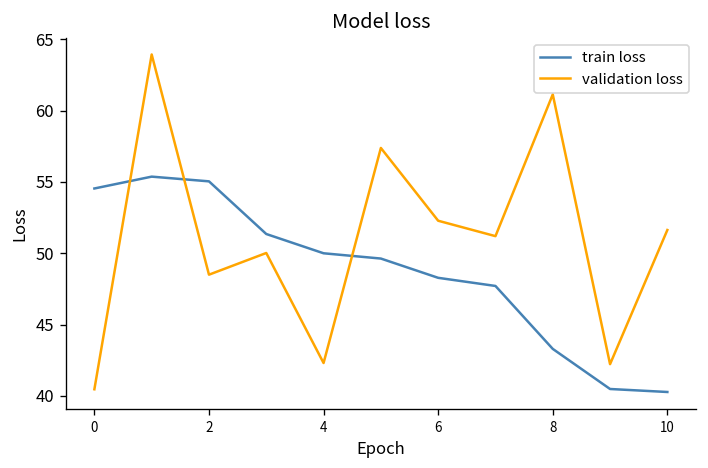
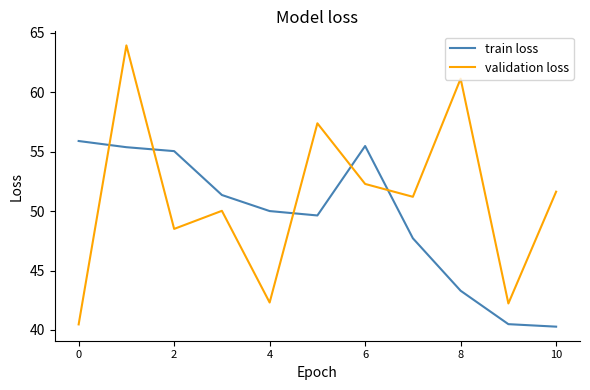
  {
    "train loss": {
-     "0": 54.5,
+     "0": 55.9,
      "2": 55.0,
      "4": 50.0,
-     "6": 48.3,
+     "6": 55.5,
      "8": 43.3,
      "10": 40.3
    },
    "validation loss": {
      "0": 40.5,
      "2": 48.5,
      "4": 42.3,
      "6": 52.3,
      "10": 51.6
    }
  }
